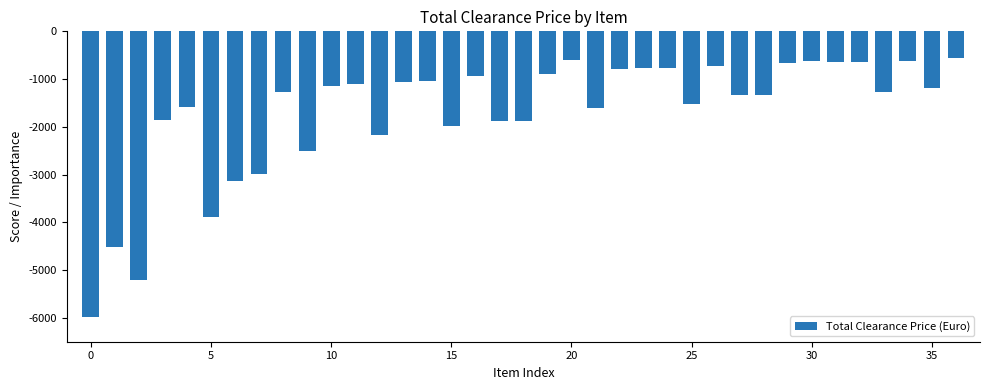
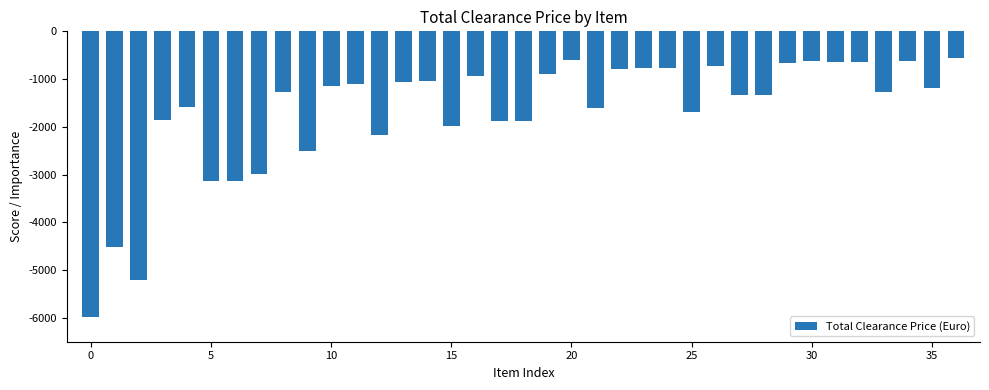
  {
    "0": -6000,
-   "5": -3900,
+   "5": -3100,
    "10": -1100,
    "15": -2000,
    "20": -600,
-   "25": -1500,
+   "25": -1700,
    "30": -600,
    "35": -1200
  }
